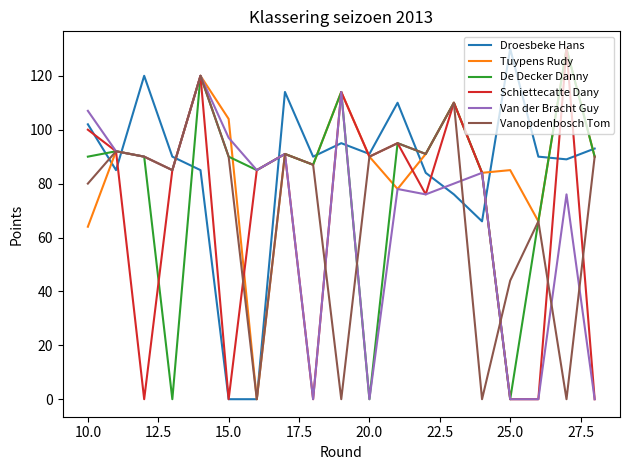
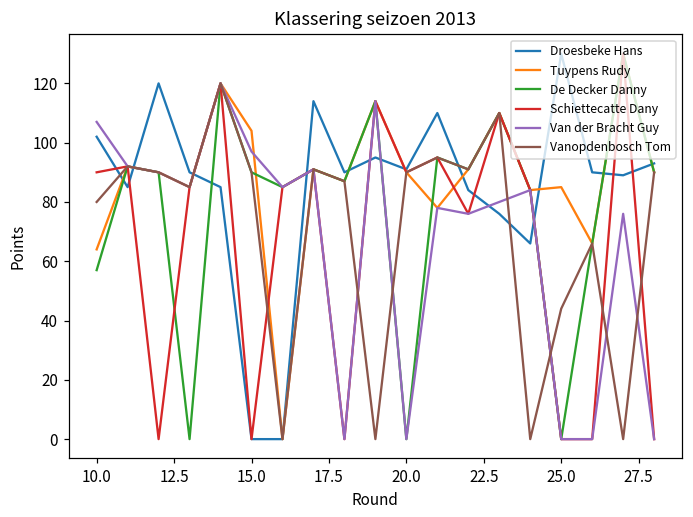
  {
    "Droesbeke Hans": {
      "10.0": 102,
      "20.0": 91
    },
    "Tuypens Rudy": {
      "10.0": 64,
      "15.0": 104,
      "25.0": 85
    },
    "De Decker Danny": {
-     "10.0": 90
+     "10.0": 57
    },
    "Schiettecatte Dany": {
-     "10.0": 100
+     "10.0": 90
    },
    "Van der Bracht Guy": {
      "10.0": 107,
      "15.0": 97
    },
    "Vanopdenbosch Tom": {
      "10.0": 80,
      "25.0": 44
    }
  }
